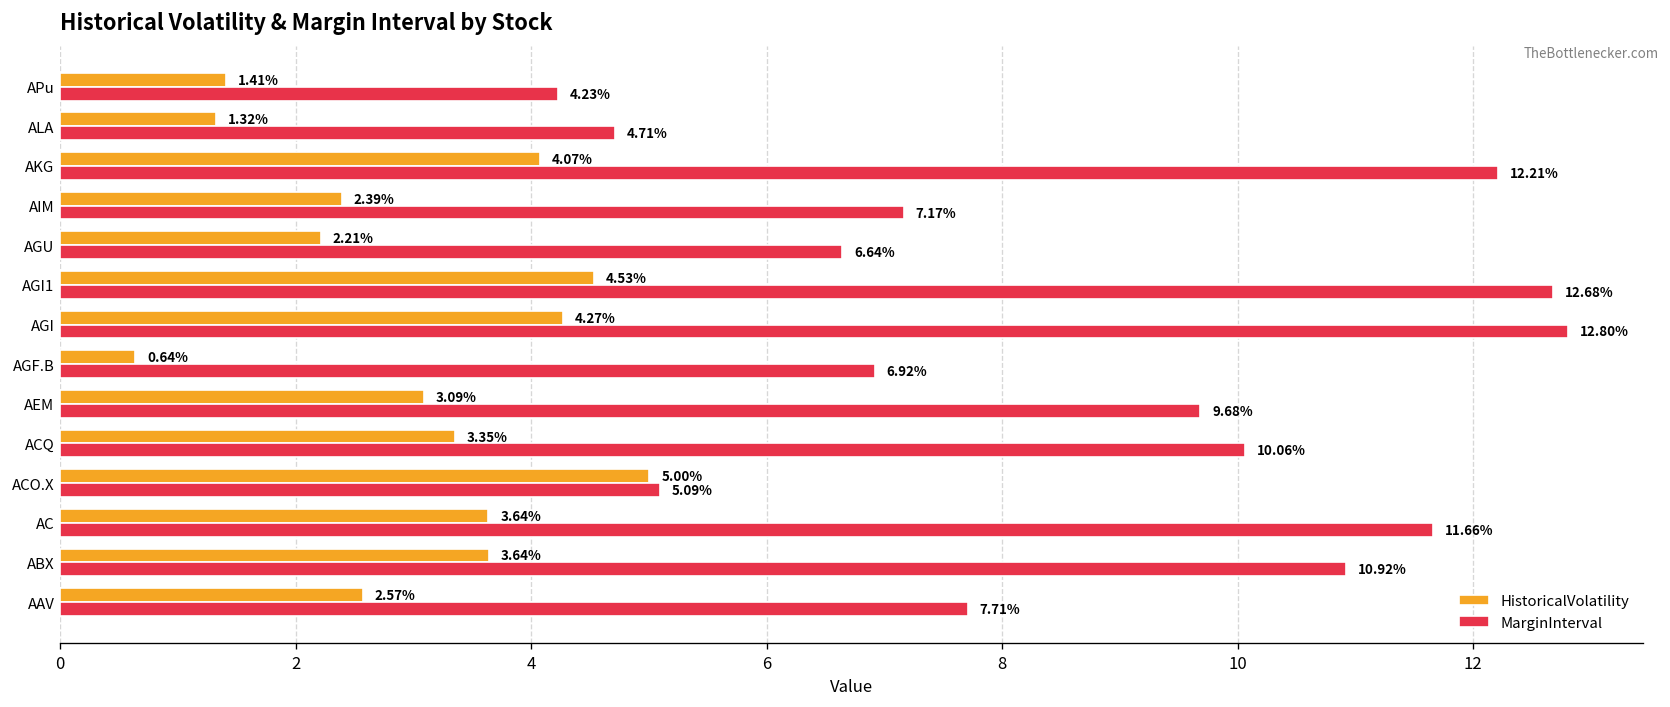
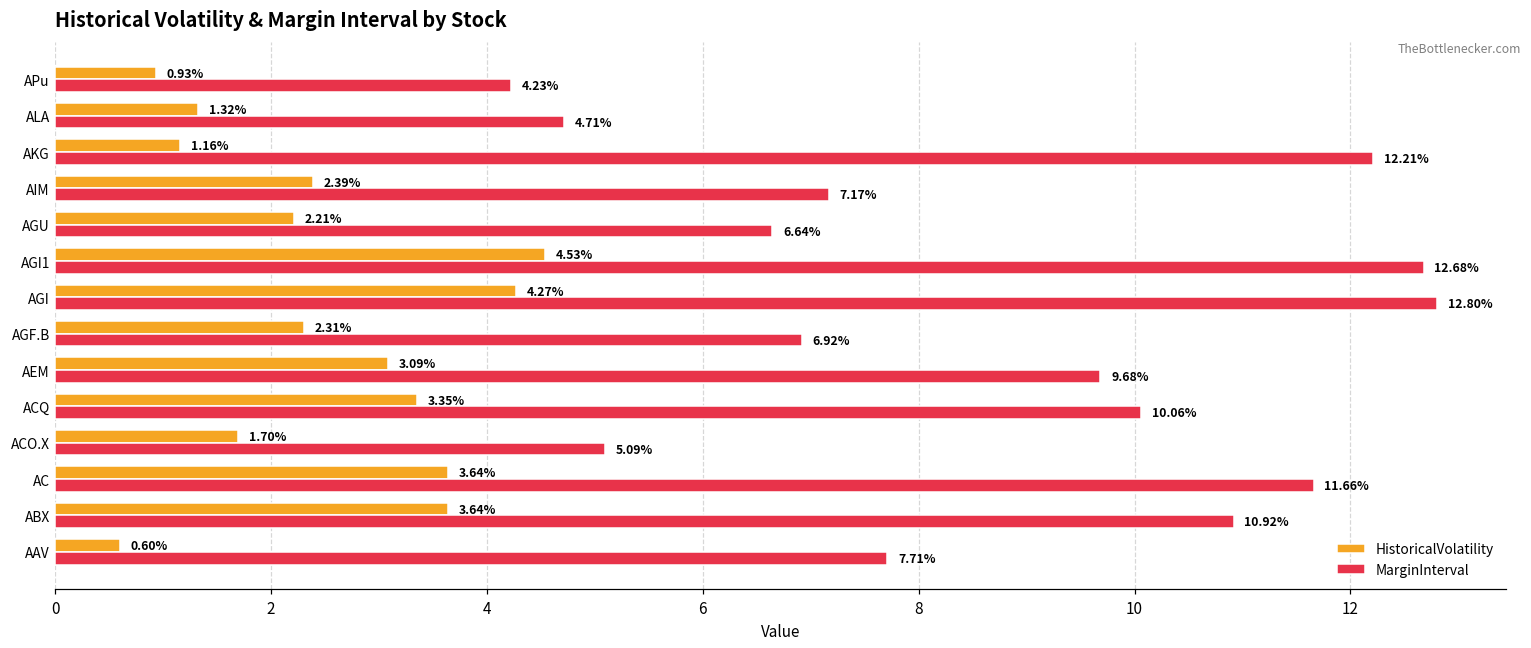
  {
    "HistoricalVolatility": {
-     "APu": "1.41%",
+     "APu": "0.93%",
      "ALA": "1.32%",
-     "AKG": "4.07%",
+     "AKG": "1.16%",
      "AIM": "2.39%",
      "AGU": "2.21%",
      "AGI1": "4.53%",
      "AGI": "4.27%",
-     "AGF.B": "0.64%",
+     "AGF.B": "2.31%",
      "AEM": "3.09%",
      "ACQ": "3.35%",
-     "ACO.X": "5.00%",
+     "ACO.X": "1.70%",
      "AC": "3.64%",
      "ABX": "3.64%",
-     "AAV": "2.57%"
+     "AAV": "0.60%"
    },
    "MarginInterval": {
      "APu": "4.23%",
      "ALA": "4.71%",
      "AKG": "12.21%",
      "AIM": "7.17%",
      "AGU": "6.64%",
      "AGI1": "12.68%",
      "AGI": "12.80%",
      "AGF.B": "6.92%",
      "AEM": "9.68%",
      "ACQ": "10.06%",
      "ACO.X": "5.09%",
      "AC": "11.66%",
      "ABX": "10.92%",
      "AAV": "7.71%"
    }
  }
